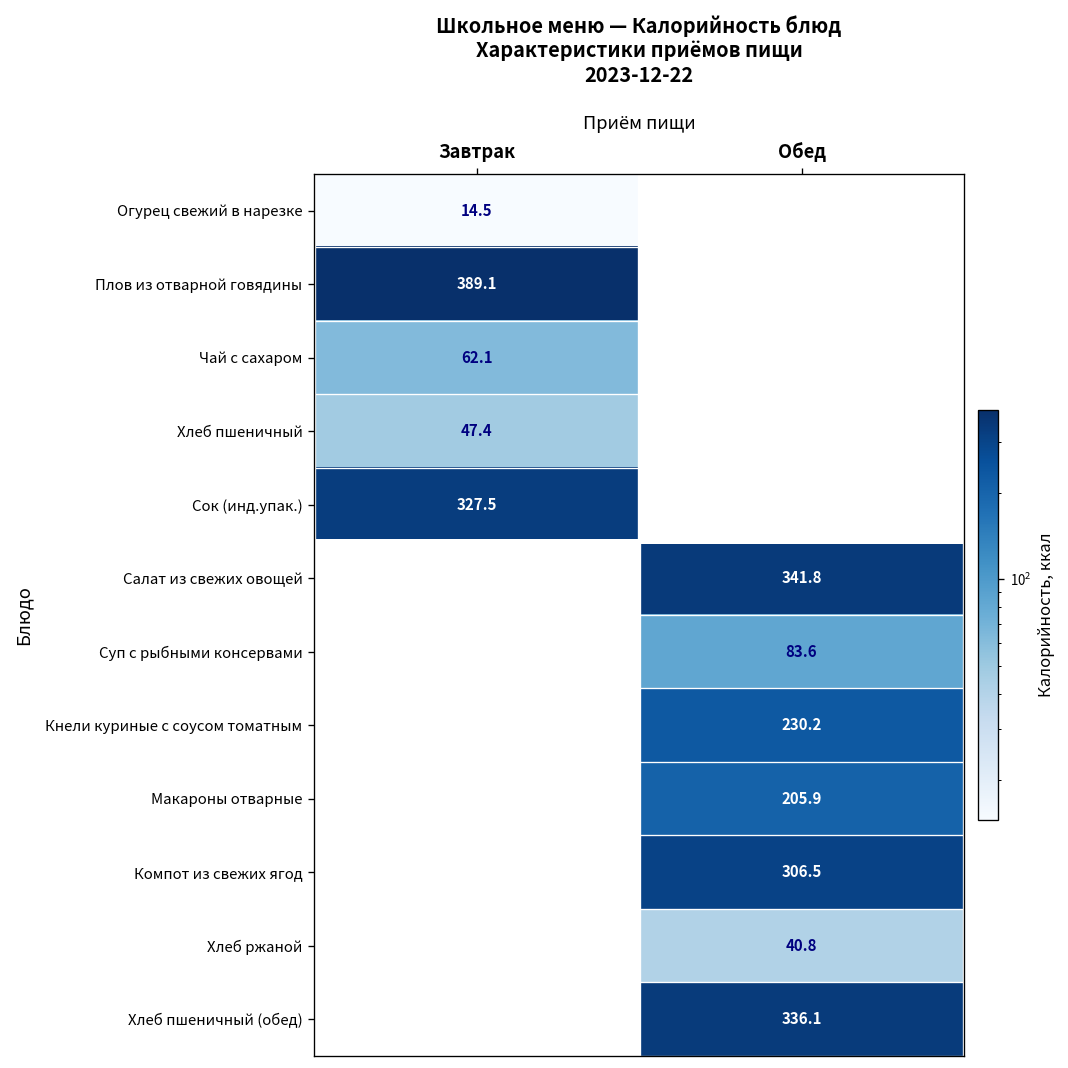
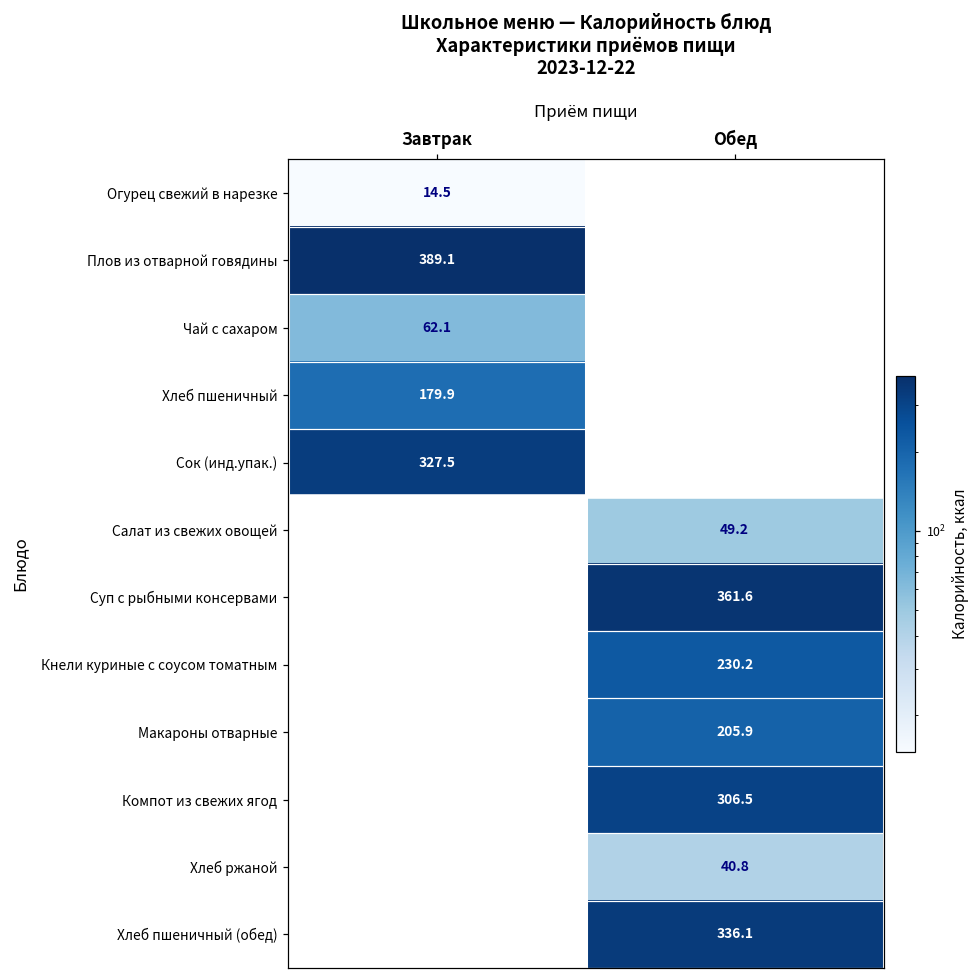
  {
    "Огурец свежий в нарезке": {
      "Завтрак": 14.5
    },
    "Плов из отварной говядины": {
      "Завтрак": 389.1
    },
    "Чай с сахаром": {
      "Завтрак": 62.1
    },
    "Хлеб пшеничный": {
-     "Завтрак": 47.4
+     "Завтрак": 179.9
    },
    "Сок (инд.упак.)": {
      "Завтрак": 327.5
    },
    "Салат из свежих овощей": {
-     "Обед": 341.8
+     "Обед": 49.2
    },
    "Суп с рыбными консервами": {
-     "Обед": 83.6
+     "Обед": 361.6
    },
    "Кнели куриные с соусом томатным": {
      "Обед": 230.2
    },
    "Макароны отварные": {
      "Обед": 205.9
    },
    "Компот из свежих ягод": {
      "Обед": 306.5
    },
    "Хлеб ржаной": {
      "Обед": 40.8
    },
    "Хлеб пшеничный (обед)": {
      "Обед": 336.1
    }
  }
